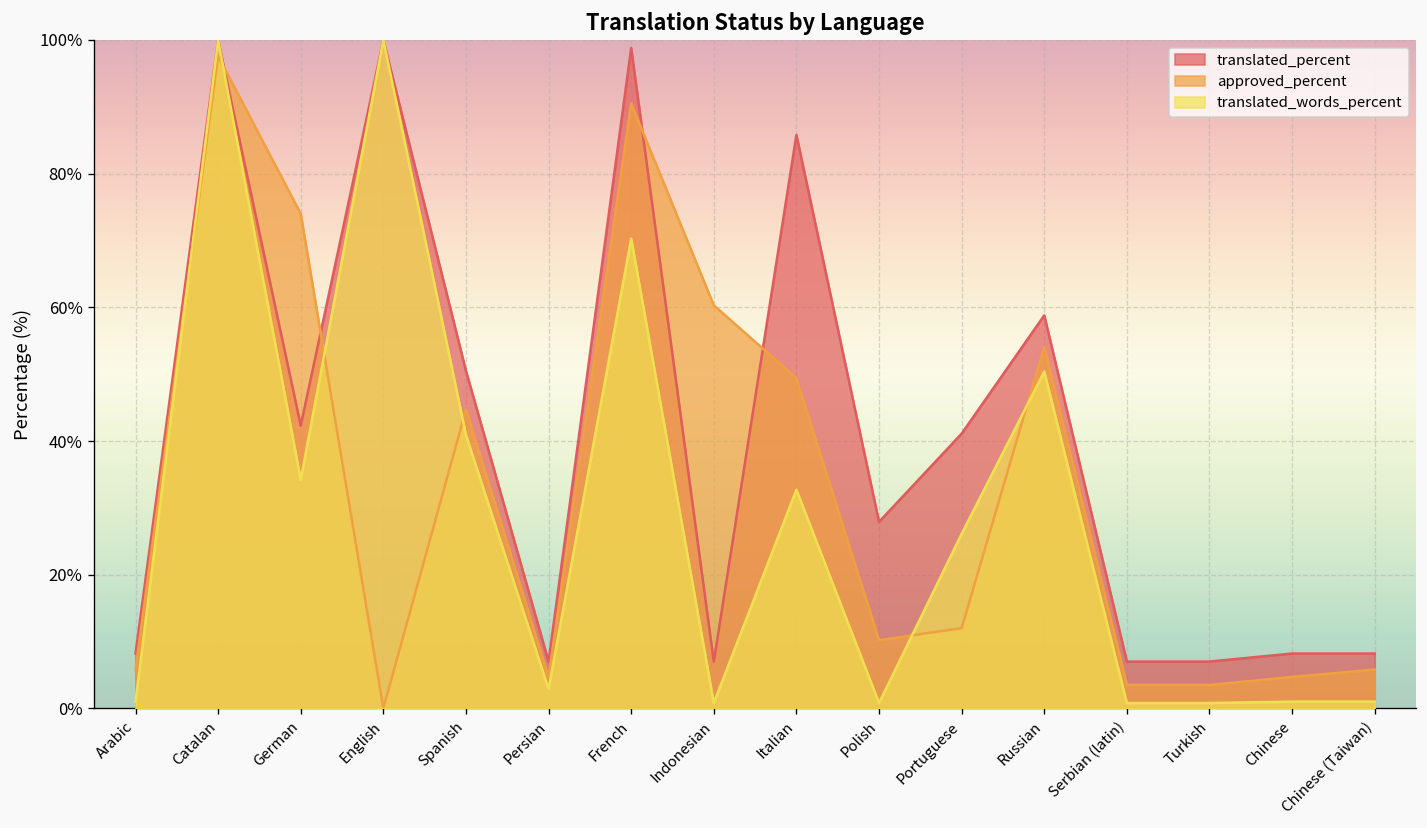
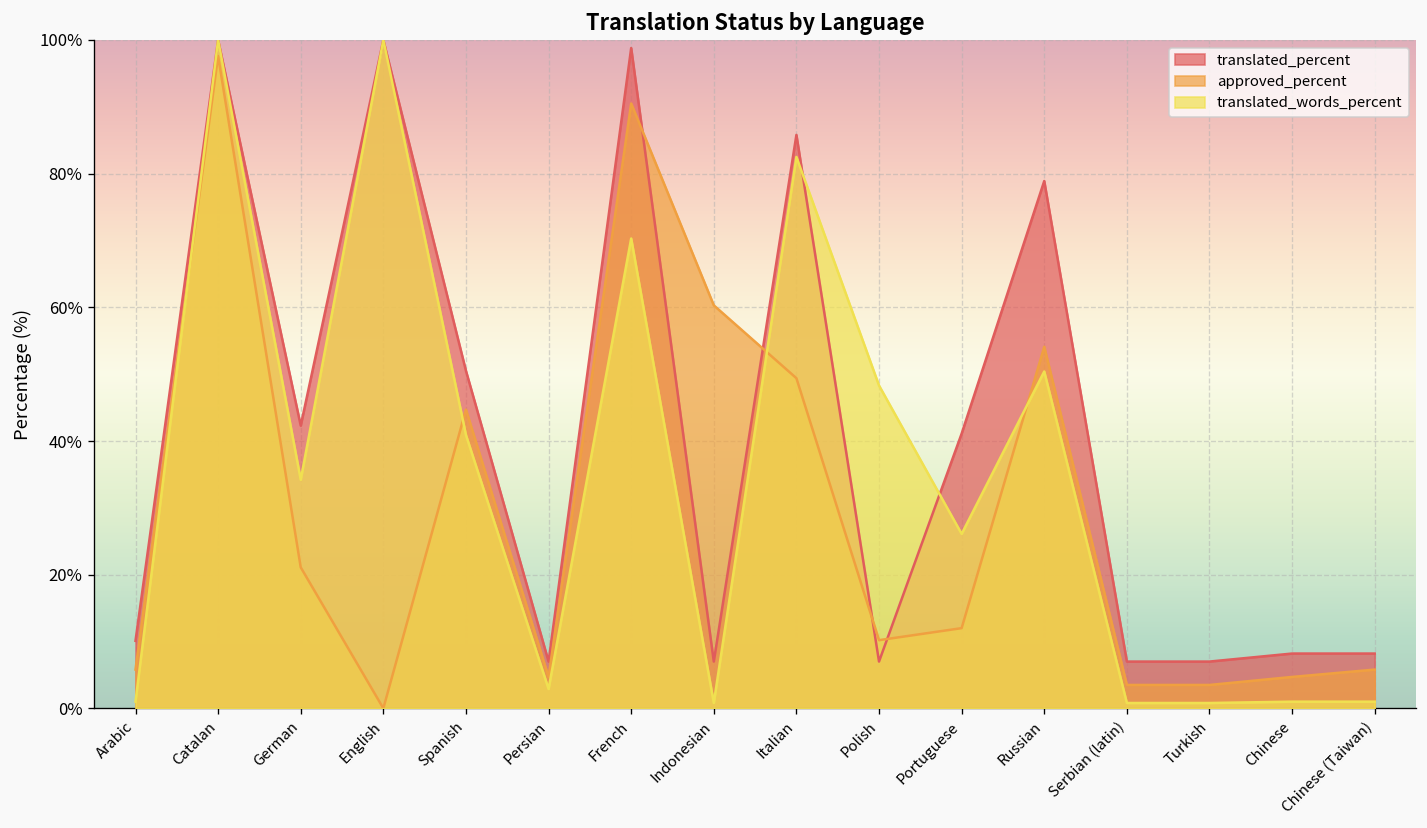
  {
    "translated_percent": {
-     "Arabic": "8%",
+     "Arabic": "10%",
      "German": "42%",
      "Spanish": "51%",
      "Persian": "7%",
      "French": "99%",
      "Indonesian": "7%",
      "Italian": "86%",
-     "Polish": "28%",
+     "Polish": "7%",
      "Portuguese": "41%",
-     "Russian": "59%",
+     "Russian": "79%",
      "Serbian (latin)": "7%",
      "Turkish": "7%",
      "Chinese": "8%",
      "Chinese (Taiwan)": "8%"
    },
    "approved_percent": {
      "Arabic": "6%",
      "Catalan": "98%",
-     "German": "74%",
+     "German": "21%",
      "English": "0%",
      "Spanish": "45%",
      "Persian": "5%",
      "French": "91%",
      "Indonesian": "60%",
      "Italian": "49%",
      "Polish": "10%",
      "Portuguese": "12%",
      "Russian": "54%",
      "Serbian (latin)": "4%",
      "Turkish": "4%",
      "Chinese": "5%",
      "Chinese (Taiwan)": "6%"
    },
    "translated_words_percent": {
      "Arabic": "1%",
      "German": "34%",
      "Spanish": "41%",
      "Persian": "3%",
      "French": "70%",
      "Indonesian": "1%",
-     "Italian": "33%",
-     "Polish": "1%",
+     "Italian": "83%",
+     "Polish": "48%",
      "Portuguese": "26%",
      "Russian": "50%",
      "Serbian (latin)": "1%",
      "Turkish": "1%",
      "Chinese": "1%",
      "Chinese (Taiwan)": "1%"
    }
  }
